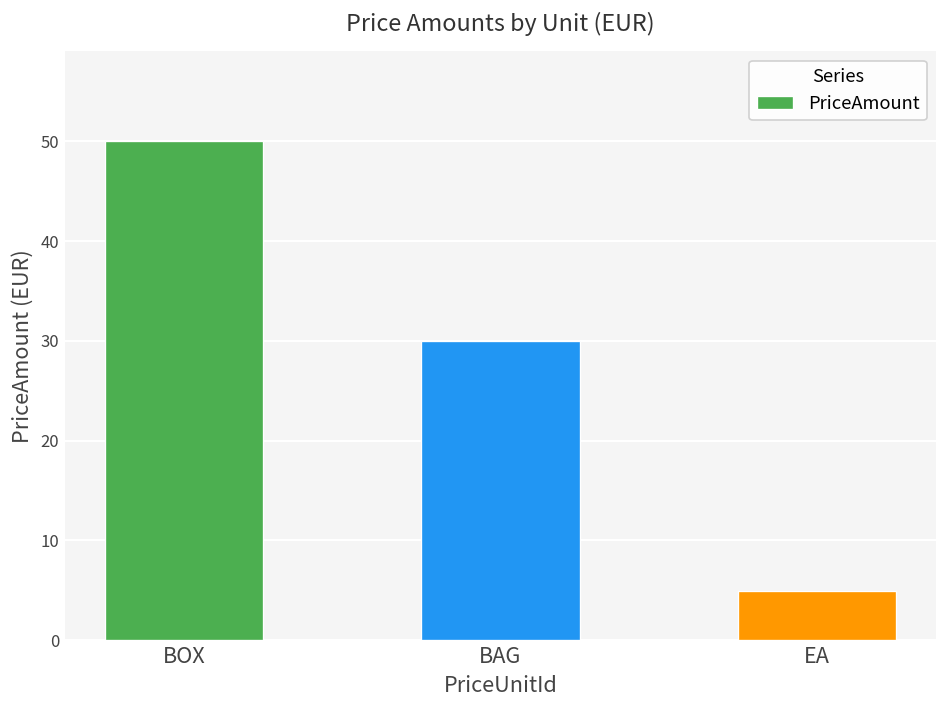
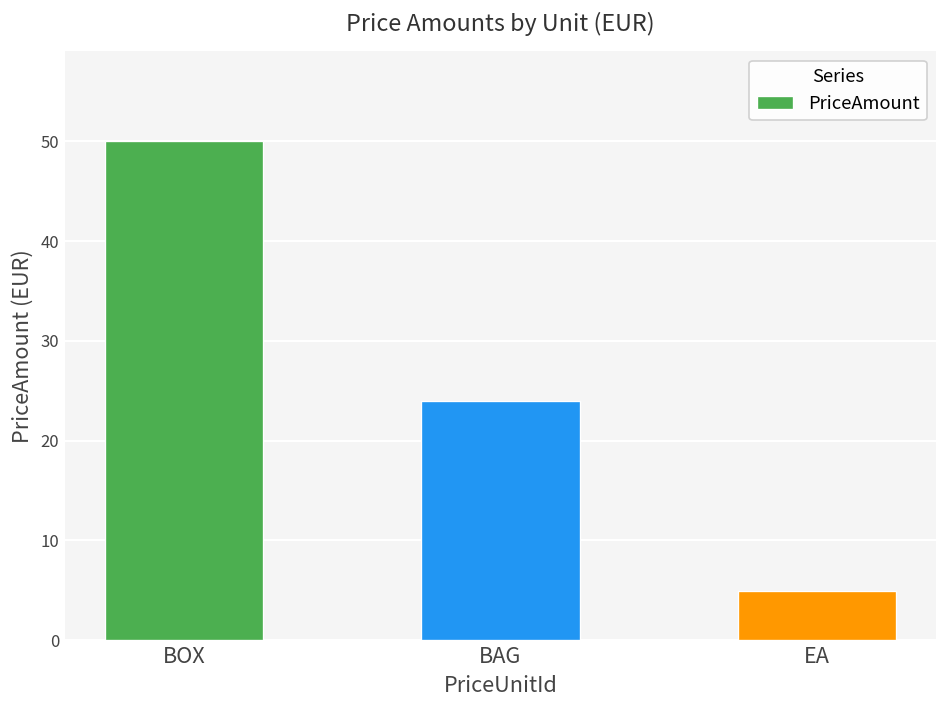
  {
    "BOX": 50,
-   "BAG": 30,
+   "BAG": 24,
    "EA": 5
  }
